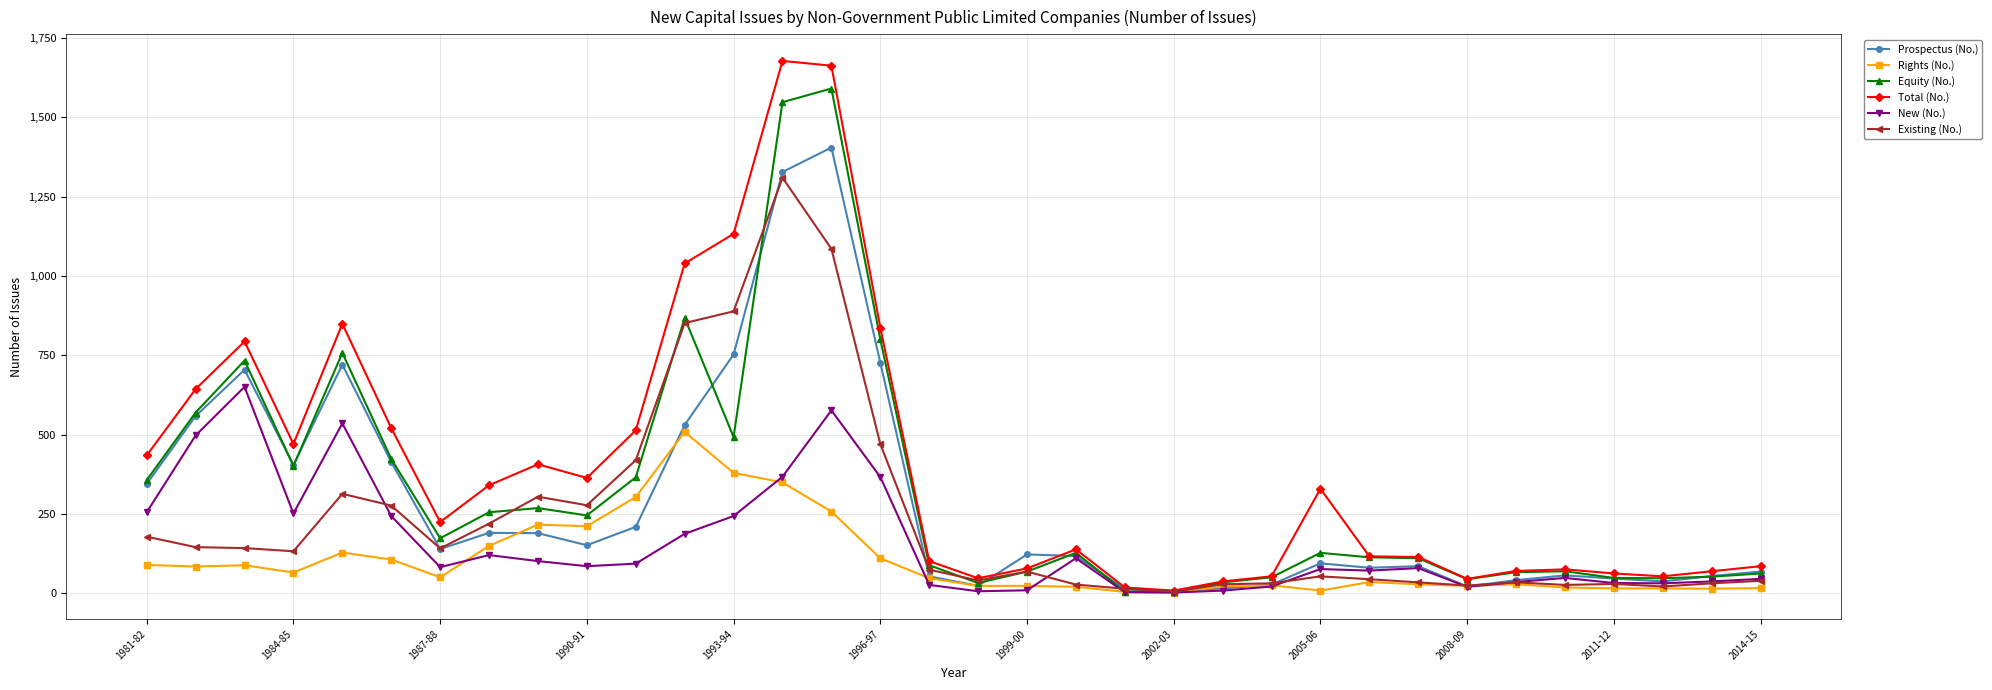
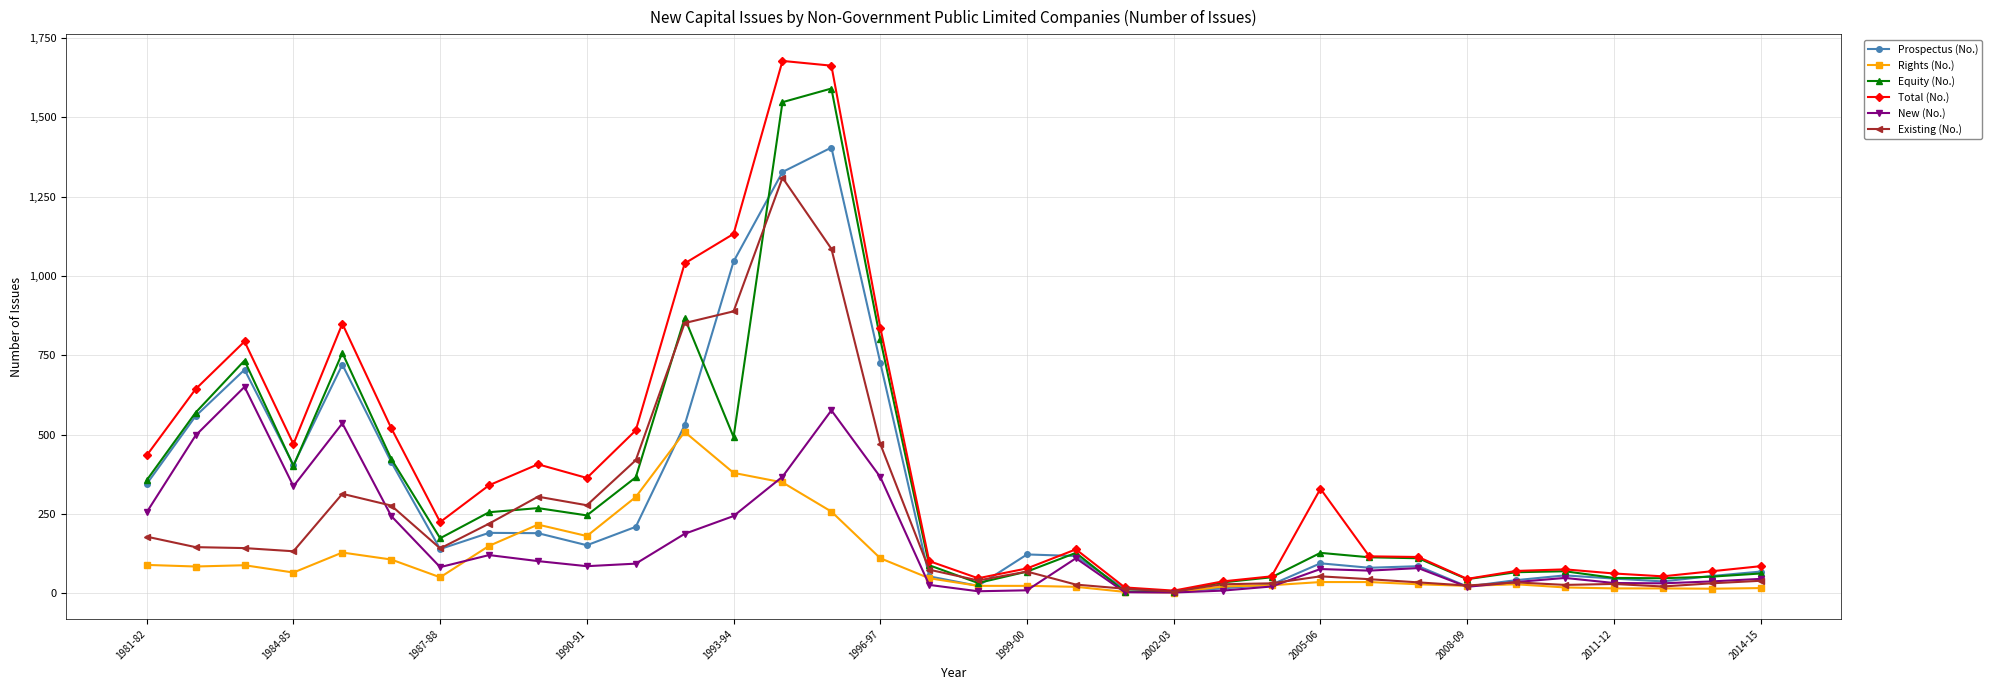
  {
    "Prospectus (No.)": {
      "1981-82": "350",
      "1990-91": "150",
-     "1993-94": "750",
+     "1993-94": "1,050",
      "1996-97": "730",
      "1999-00": "120",
      "2005-06": "100"
    },
    "Rights (No.)": {
      "1981-82": "90",
      "1984-85": "70",
      "1987-88": "50",
-     "1990-91": "210",
+     "1990-91": "180",
      "1993-94": "380",
      "1996-97": "110",
      "1999-00": "20",
-     "2005-06": "10",
+     "2005-06": "40",
      "2011-12": "20",
      "2014-15": "20"
    },
    "Equity (No.)": {
      "1981-82": "360",
      "1987-88": "170",
      "1990-91": "250",
      "1993-94": "490",
      "1996-97": "800",
      "2005-06": "130"
    },
    "Total (No.)": {
      "1981-82": "440",
      "1984-85": "470",
      "1987-88": "230",
      "1990-91": "360",
      "1993-94": "1,130",
      "1996-97": "840",
      "1999-00": "80",
      "2005-06": "330",
      "2011-12": "60",
      "2014-15": "90"
    },
    "New (No.)": {
      "1981-82": "260",
-     "1984-85": "250",
+     "1984-85": "340",
      "1987-88": "80",
      "1990-91": "90",
      "1993-94": "240",
      "1996-97": "370",
      "1999-00": "10",
      "2005-06": "80"
    },
    "Existing (No.)": {
      "1981-82": "180",
      "1984-85": "130",
      "1990-91": "280",
      "1993-94": "890",
      "1996-97": "470",
      "2005-06": "50"
    }
  }
